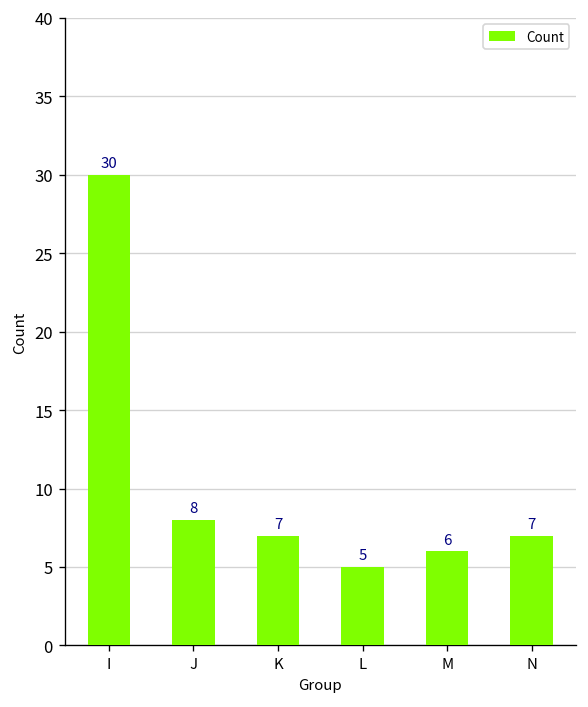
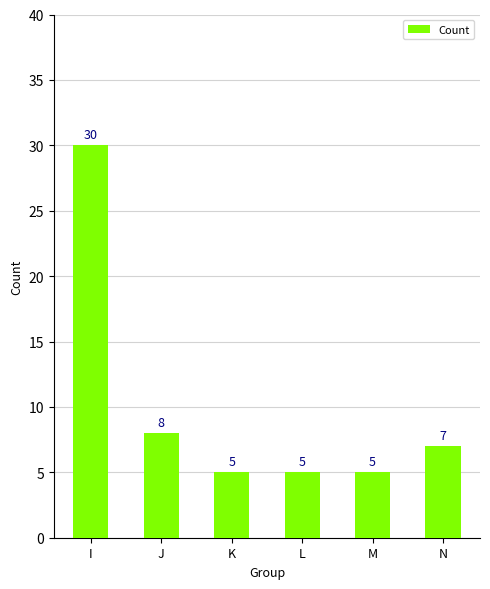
  {
    "I": 30,
    "J": 8,
-   "K": 7,
+   "K": 5,
    "L": 5,
-   "M": 6,
+   "M": 5,
    "N": 7
  }
